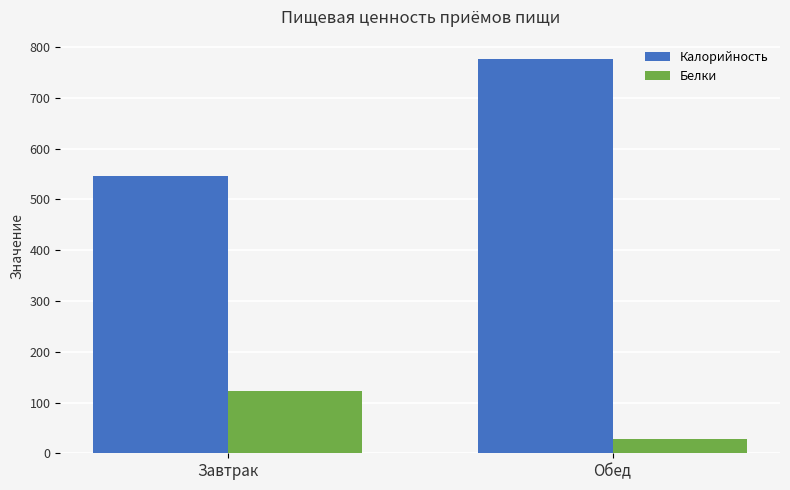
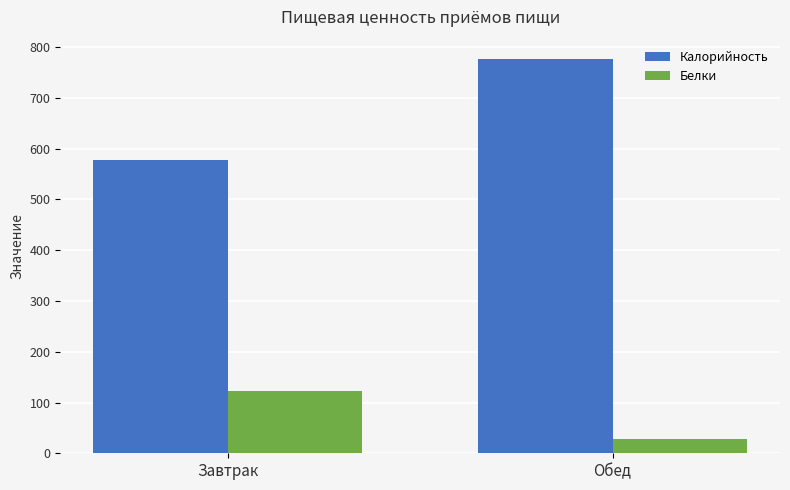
  {
    "Калорийность": {
-     "Завтрак": 550,
+     "Завтрак": 580,
      "Обед": 780
    },
    "Белки": {
      "Завтрак": 120,
      "Обед": 30
    }
  }
